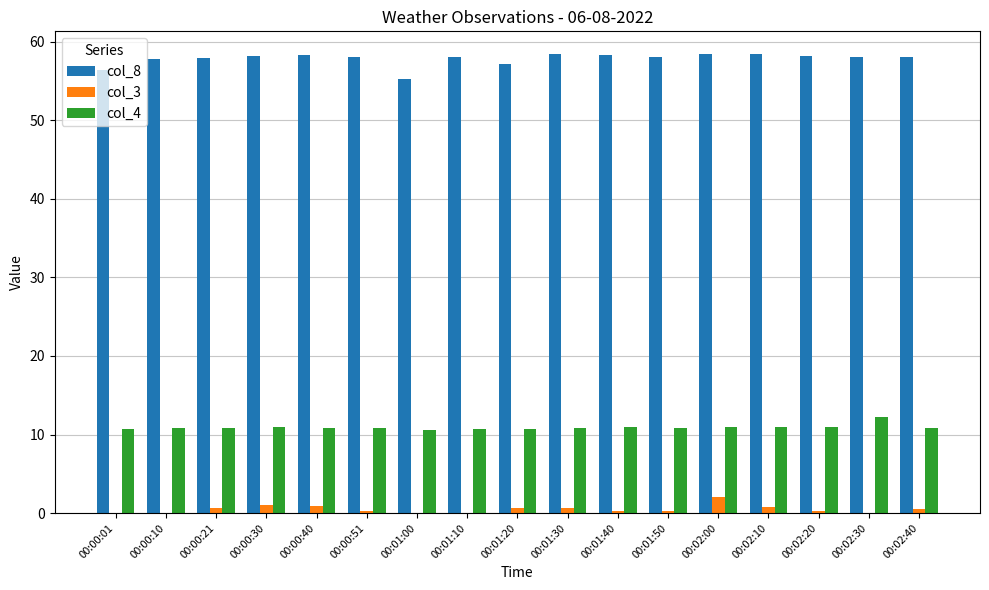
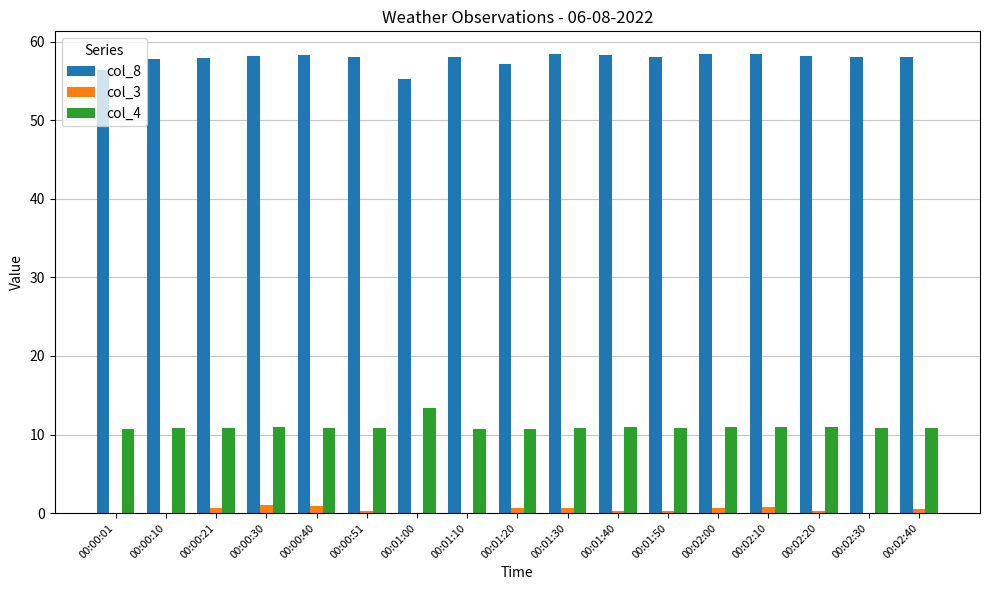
  {
    "col_8": {
      "00:00:10": 58,
      "00:00:21": 58,
      "00:00:30": 58,
      "00:00:40": 58,
      "00:00:51": 58,
      "00:01:00": 55,
      "00:01:10": 58,
      "00:01:20": 57,
      "00:01:30": 58,
      "00:01:40": 58,
      "00:01:50": 58,
      "00:02:00": 58,
      "00:02:10": 58,
      "00:02:20": 58,
      "00:02:30": 58,
      "00:02:40": 58
    },
    "col_3": {
      "00:00:01": 0,
      "00:00:10": 0,
      "00:00:21": 1,
      "00:00:30": 1,
      "00:00:40": 1,
      "00:01:00": 0,
      "00:01:10": 0,
      "00:01:20": 1,
      "00:01:30": 1,
-     "00:02:00": 2,
+     "00:02:00": 1,
      "00:02:10": 1,
      "00:02:30": 0,
      "00:02:40": 1
    },
    "col_4": {
      "00:00:01": 11,
      "00:00:10": 11,
      "00:00:21": 11,
      "00:00:30": 11,
      "00:00:40": 11,
      "00:00:51": 11,
-     "00:01:00": 11,
+     "00:01:00": 13,
      "00:01:10": 11,
      "00:01:20": 11,
      "00:01:30": 11,
      "00:01:40": 11,
      "00:01:50": 11,
      "00:02:00": 11,
      "00:02:10": 11,
      "00:02:20": 11,
-     "00:02:30": 12,
+     "00:02:30": 11,
      "00:02:40": 11
    }
  }
